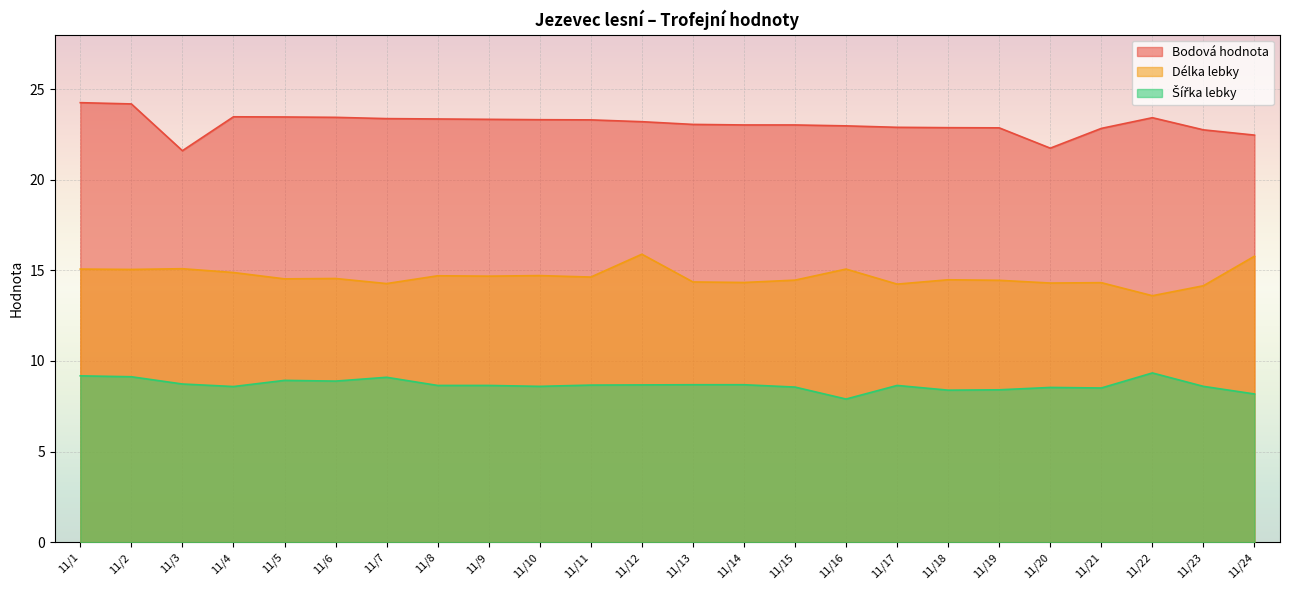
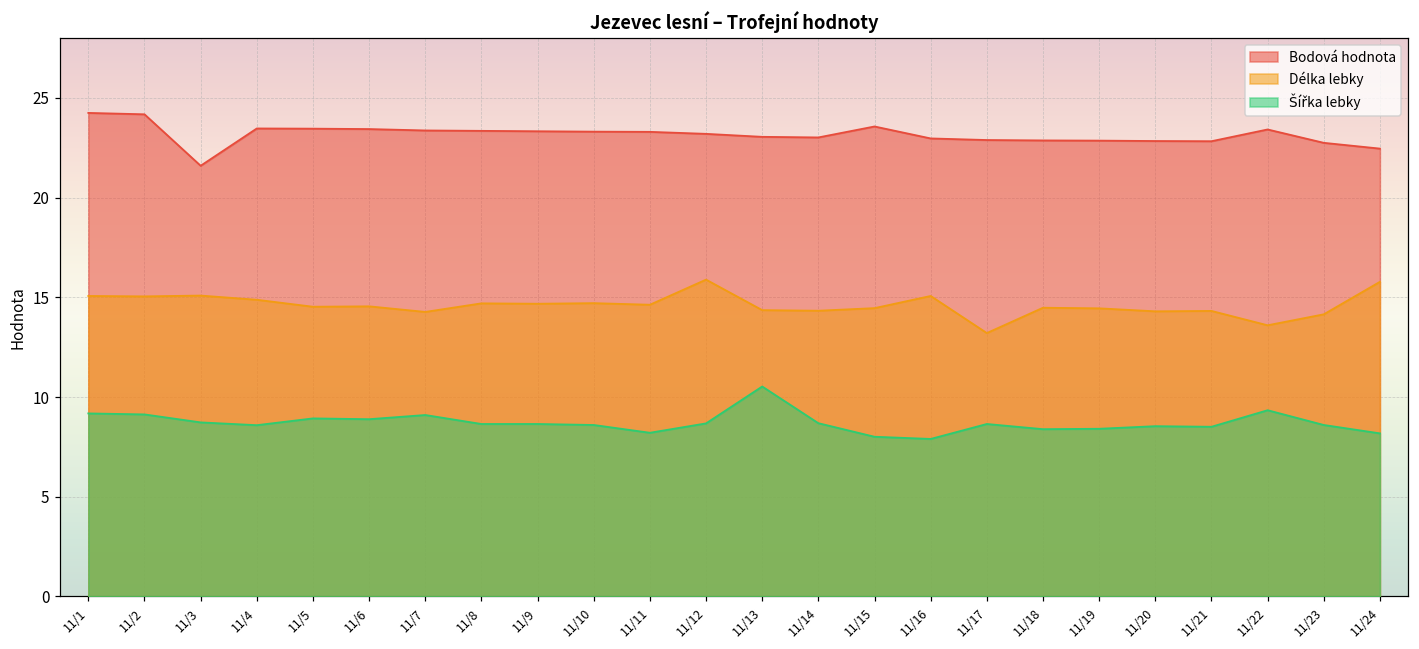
  {
    "Bodová hodnota": {
      "11/1": 24.3,
      "11/2": 24.2,
      "11/3": 21.6,
      "11/4": 23.5,
      "11/5": 23.5,
      "11/6": 23.4,
      "11/7": 23.4,
      "11/8": 23.4,
      "11/9": 23.3,
      "11/10": 23.3,
      "11/11": 23.3,
      "11/12": 23.2,
      "11/13": 23.1,
      "11/14": 23.0,
-     "11/15": 23.0,
+     "11/15": 23.6,
      "11/16": 23.0,
      "11/17": 22.9,
      "11/18": 22.9,
      "11/19": 22.9,
-     "11/20": 21.7,
+     "11/20": 22.8,
      "11/21": 22.8,
      "11/22": 23.4,
      "11/23": 22.8,
      "11/24": 22.5
    },
    "Délka lebky": {
      "11/1": 15.1,
      "11/2": 15.1,
      "11/3": 15.1,
      "11/4": 14.9,
      "11/5": 14.5,
      "11/6": 14.6,
      "11/7": 14.3,
      "11/8": 14.7,
      "11/9": 14.7,
      "11/10": 14.7,
      "11/11": 14.6,
      "11/12": 15.9,
      "11/13": 14.4,
      "11/14": 14.3,
      "11/15": 14.5,
      "11/16": 15.1,
-     "11/17": 14.2,
+     "11/17": 13.2,
      "11/18": 14.5,
      "11/19": 14.5,
      "11/20": 14.3,
      "11/21": 14.3,
      "11/22": 13.6,
      "11/23": 14.2,
      "11/24": 15.8
    },
    "Šířka lebky": {
      "11/1": 9.2,
      "11/2": 9.1,
      "11/3": 8.7,
      "11/4": 8.6,
      "11/5": 8.9,
      "11/6": 8.9,
      "11/7": 9.1,
      "11/8": 8.7,
      "11/9": 8.7,
      "11/10": 8.6,
-     "11/11": 8.7,
+     "11/11": 8.2,
      "11/12": 8.7,
-     "11/13": 8.7,
+     "11/13": 10.5,
      "11/14": 8.7,
-     "11/15": 8.6,
+     "11/15": 8.0,
      "11/16": 7.9,
      "11/17": 8.7,
      "11/18": 8.4,
      "11/19": 8.4,
      "11/20": 8.5,
      "11/21": 8.5,
      "11/22": 9.3,
      "11/23": 8.6,
      "11/24": 8.2
    }
  }
